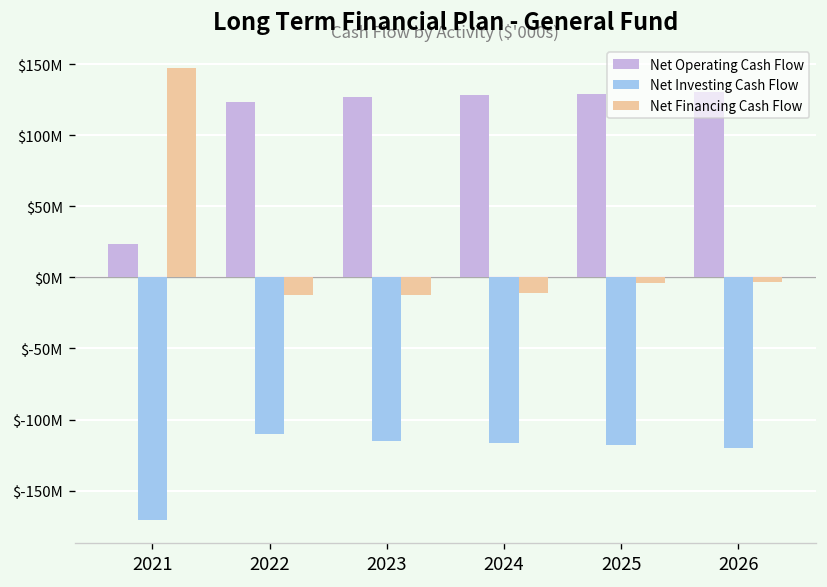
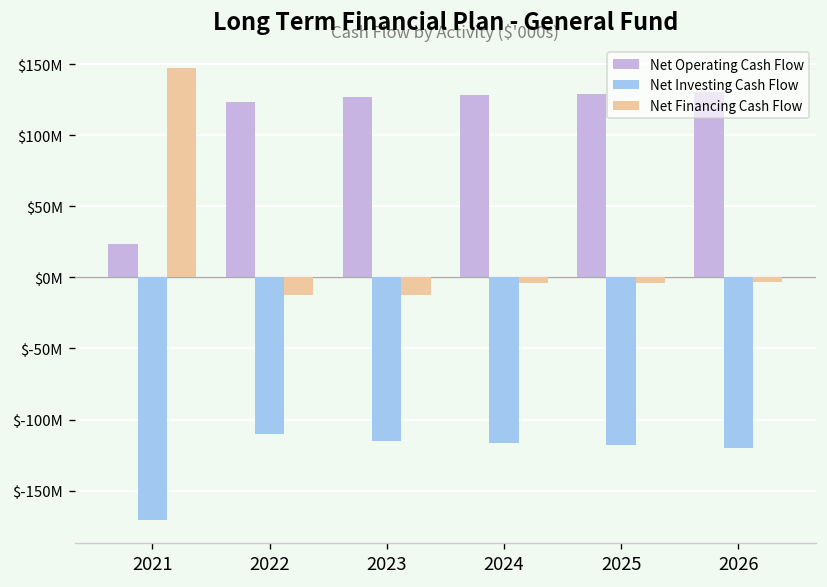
  {
    "Net Financing Cash Flow": {
      "2021": "$147000000",
      "2022": "$-13000000",
      "2023": "$-13000000",
-     "2024": "$-11000000",
+     "2024": "$-4000000",
      "2025": "$-4000000",
      "2026": "$-3000000"
    }
  }
